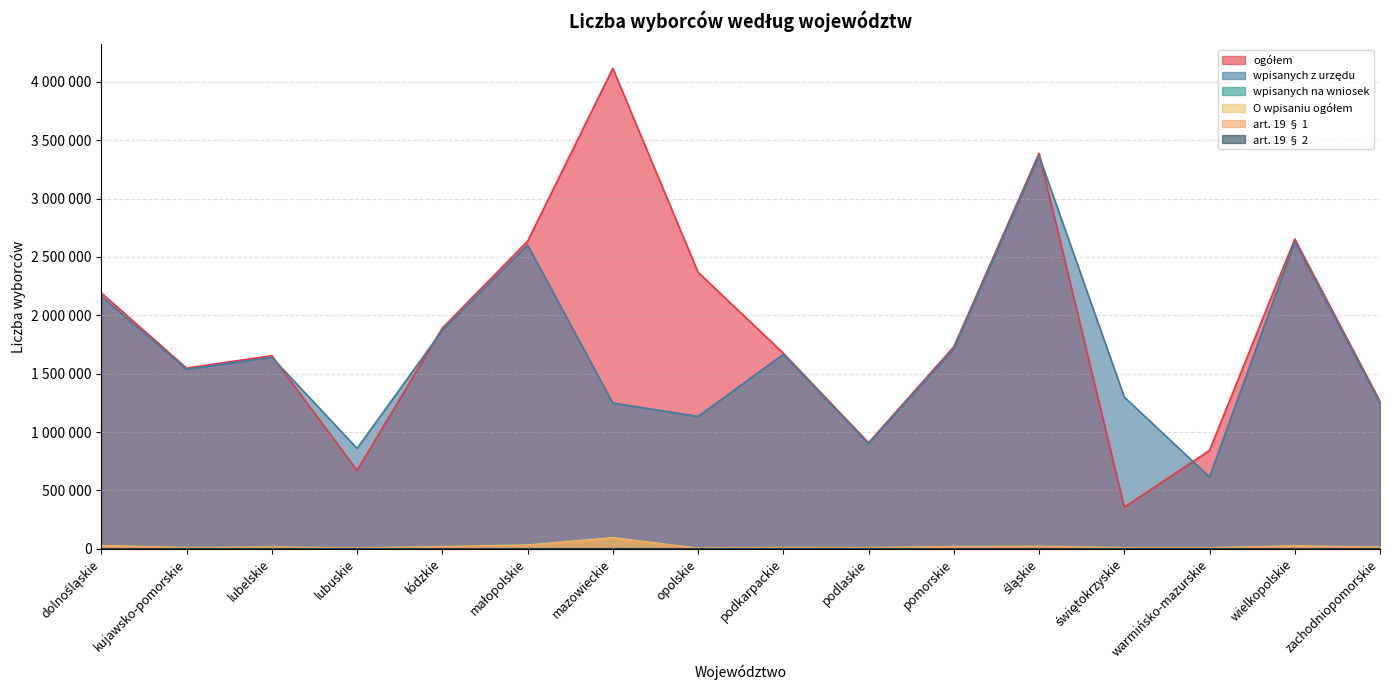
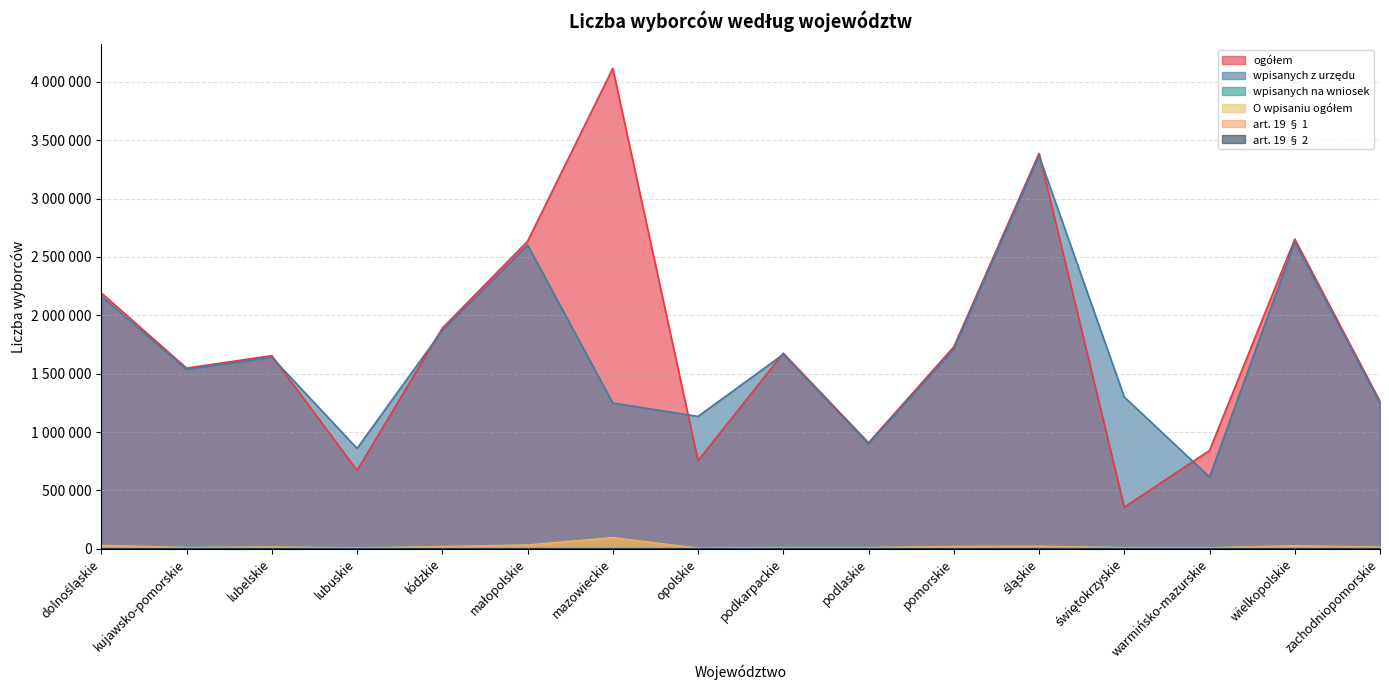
  {
    "ogółem": {
      "dolnośląskie": 2190000,
      "lubuskie": 670000,
      "małopolskie": 2640000,
      "mazowieckie": 4120000,
-     "opolskie": 2370000,
+     "opolskie": 760000,
      "świętokrzyskie": 360000,
      "warmińsko-mazurskie": 840000,
      "wielkopolskie": 2650000
    },
    "wpisanych z urzędu": {
      "dolnośląskie": 2160000,
      "lubuskie": 860000,
      "małopolskie": 2600000,
      "mazowieckie": 1250000,
      "opolskie": 1130000,
      "świętokrzyskie": 1300000,
      "warmińsko-mazurskie": 610000,
      "wielkopolskie": 2630000
    },
    "art. 19 § 2": {
      "dolnośląskie": 0,
      "małopolskie": 0,
      "mazowieckie": 0
    }
  }
